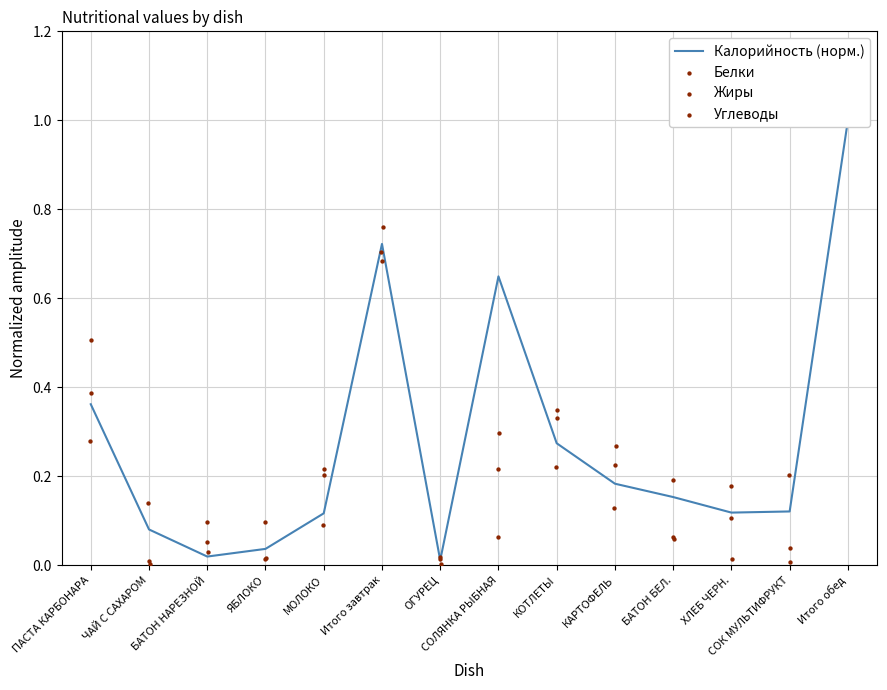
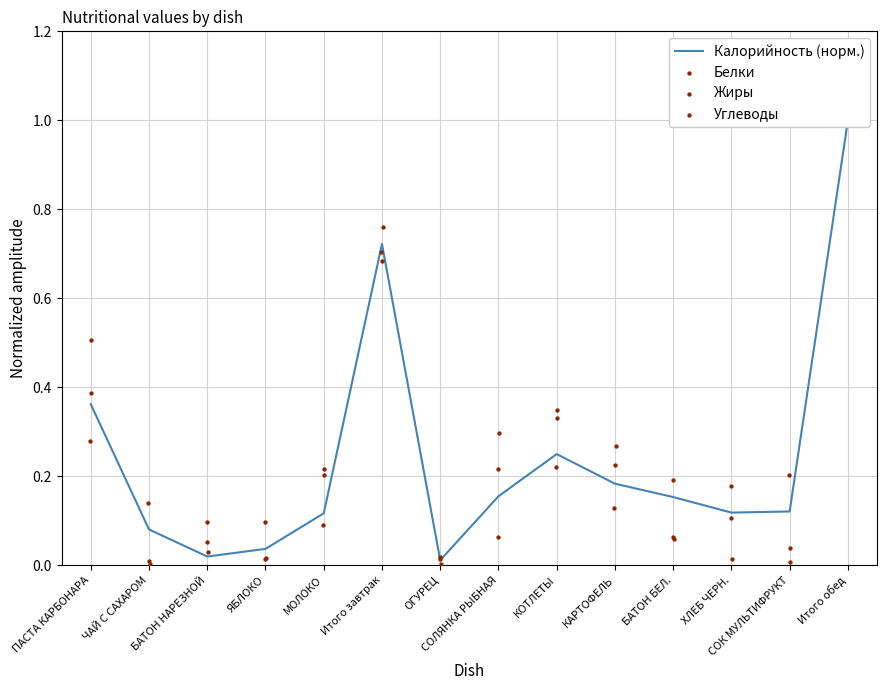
  {
    "Калорийность (норм.)": {
      "ПАСТА КАРБОНАРА": 0.36,
      "ЧАЙ С САХАРОМ": 0.08,
      "БАТОН НАРЕЗНОЙ": 0.02,
      "ЯБЛОКО": 0.04,
      "МОЛОКО": 0.12,
      "Итого завтрак": 0.72,
-     "СОЛЯНКА РЫБНАЯ": 0.65,
-     "КОТЛЕТЫ": 0.27,
+     "СОЛЯНКА РЫБНАЯ": 0.16,
+     "КОТЛЕТЫ": 0.25,
      "КАРТОФЕЛЬ": 0.18,
      "БАТОН БЕЛ.": 0.15,
      "ХЛЕБ ЧЕРН.": 0.12,
      "СОК МУЛЬТИФРУКТ": 0.12
    }
  }
